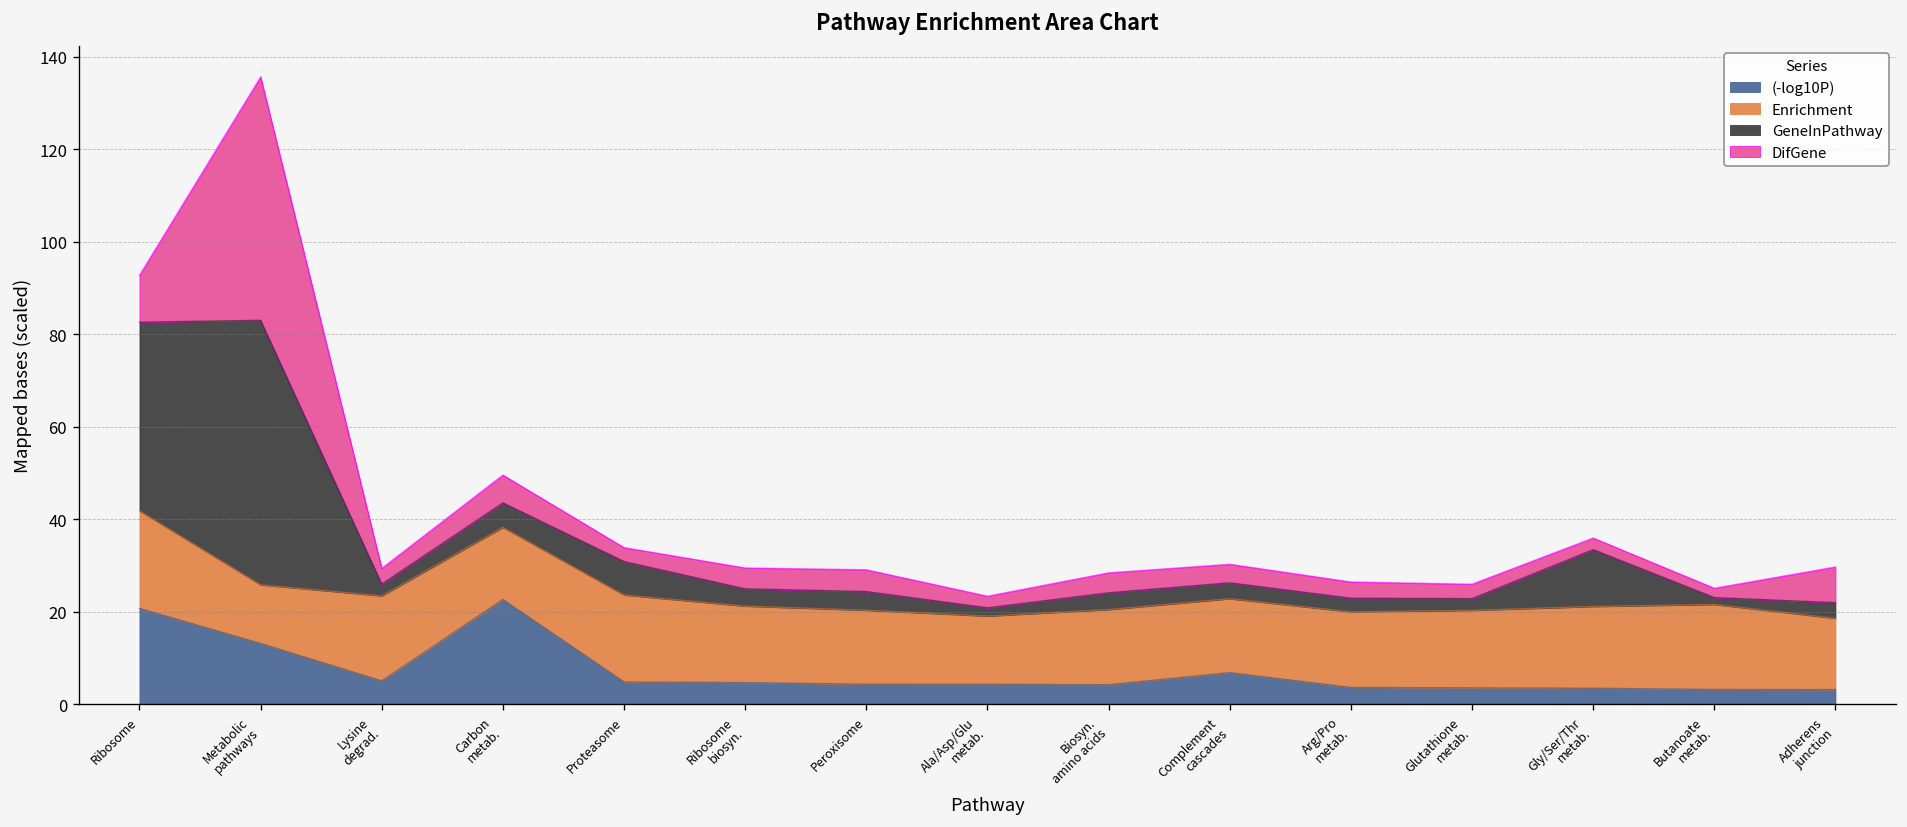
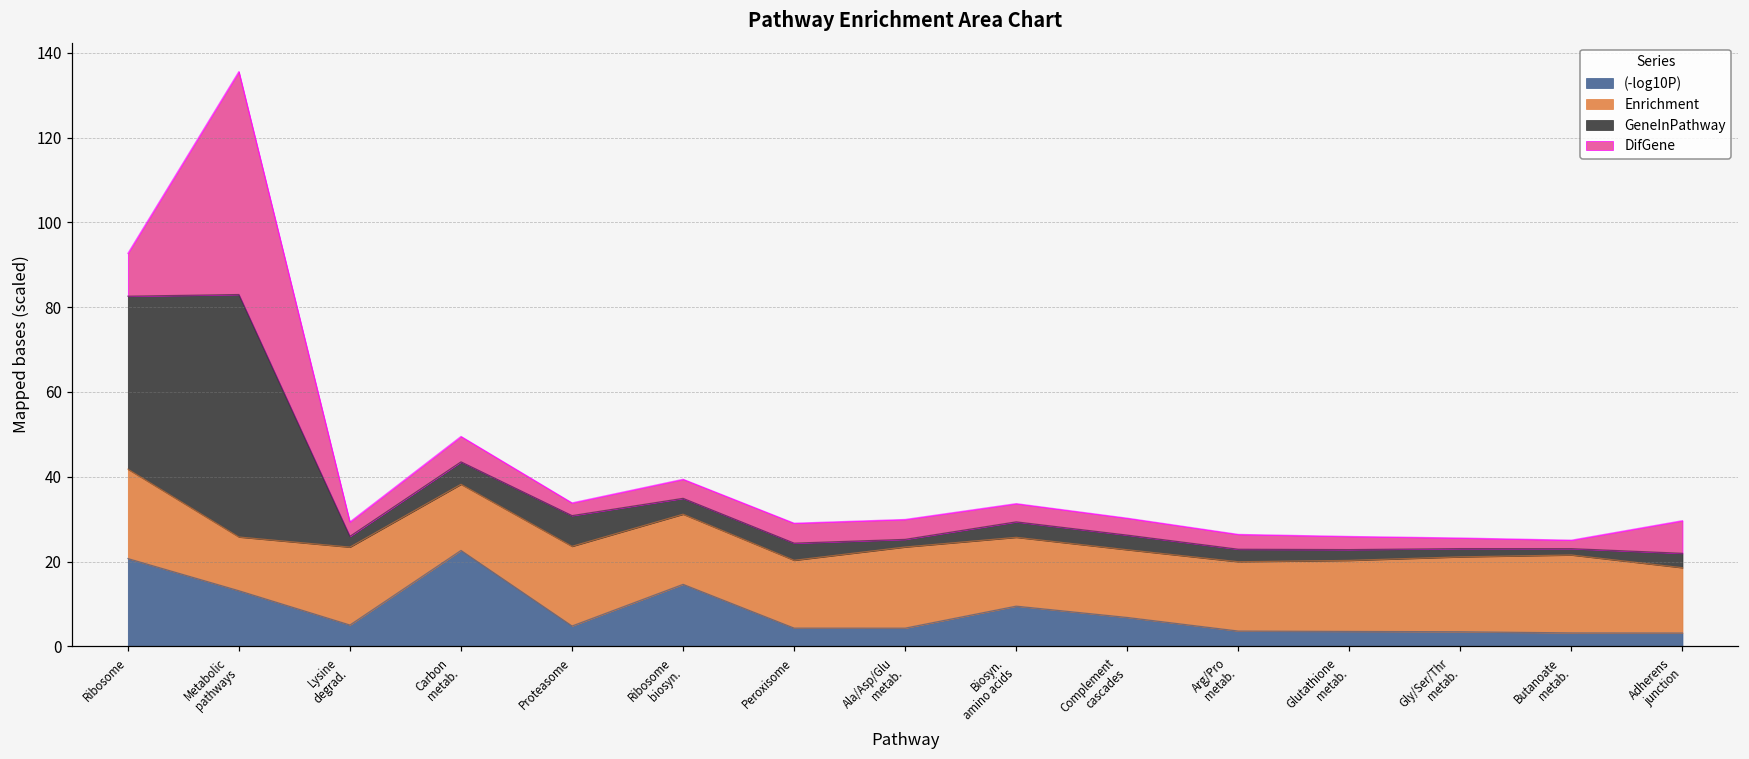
  {
    "(-log10P)": {
      "Ribosome": 21,
      "Metabolic pathways": 13,
      "Lysine degrad.": 5,
      "Carbon metab.": 23,
      "Proteasome": 5,
-     "Ribosome biosyn.": 5,
+     "Ribosome biosyn.": 15,
      "Peroxisome": 4,
      "Ala/Asp/Glu metab.": 4,
-     "Biosyn. amino acids": 4,
+     "Biosyn. amino acids": 9,
      "Complement cascades": 7,
      "Arg/Pro metab.": 4,
      "Glutathione metab.": 4,
      "Gly/Ser/Thr metab.": 3,
      "Butanoate metab.": 3,
      "Adherens junction": 3
    },
    "Enrichment": {
      "Ribosome": 21,
      "Metabolic pathways": 13,
      "Lysine degrad.": 18,
      "Carbon metab.": 16,
      "Proteasome": 19,
      "Ribosome biosyn.": 17,
      "Peroxisome": 16,
-     "Ala/Asp/Glu metab.": 15,
+     "Ala/Asp/Glu metab.": 19,
      "Biosyn. amino acids": 16,
      "Complement cascades": 16,
      "Arg/Pro metab.": 16,
      "Glutathione metab.": 17,
      "Gly/Ser/Thr metab.": 18,
      "Butanoate metab.": 18,
      "Adherens junction": 15
    },
    "GeneInPathway": {
      "Ribosome": 41,
      "Metabolic pathways": 57,
      "Lysine degrad.": 3,
      "Carbon metab.": 5,
      "Proteasome": 7,
      "Ribosome biosyn.": 4,
      "Peroxisome": 4,
      "Ala/Asp/Glu metab.": 2,
      "Biosyn. amino acids": 4,
      "Complement cascades": 3,
      "Arg/Pro metab.": 3,
      "Glutathione metab.": 3,
-     "Gly/Ser/Thr metab.": 12,
+     "Gly/Ser/Thr metab.": 2,
      "Butanoate metab.": 2,
      "Adherens junction": 3
    },
    "DifGene": {
      "Ribosome": 10,
      "Metabolic pathways": 53,
      "Lysine degrad.": 3,
      "Carbon metab.": 6,
      "Proteasome": 3,
      "Ribosome biosyn.": 5,
      "Peroxisome": 5,
-     "Ala/Asp/Glu metab.": 3,
+     "Ala/Asp/Glu metab.": 5,
      "Biosyn. amino acids": 4,
      "Complement cascades": 4,
      "Arg/Pro metab.": 4,
      "Glutathione metab.": 3,
      "Gly/Ser/Thr metab.": 3,
      "Butanoate metab.": 2,
      "Adherens junction": 8
    }
  }
